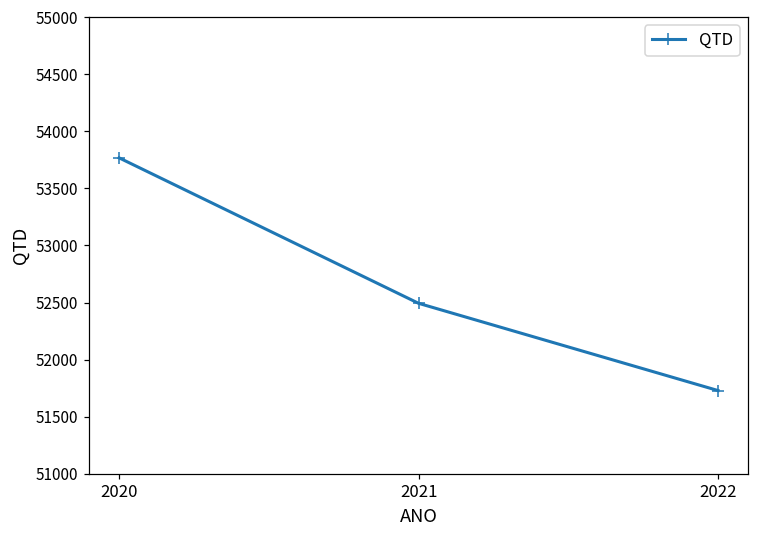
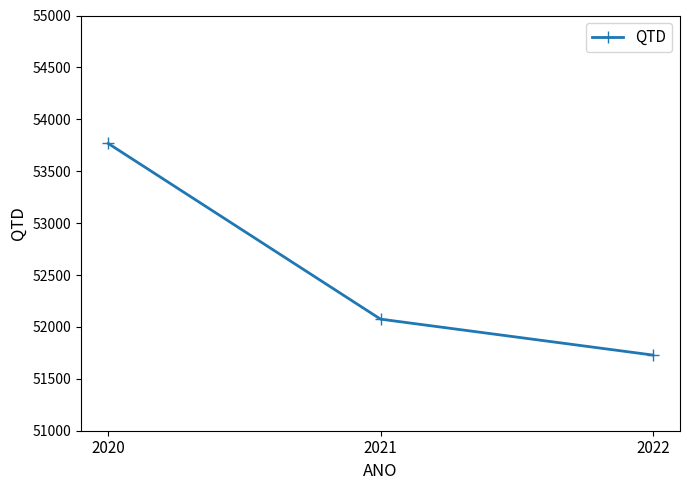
  {
    "2020": 53770,
-   "2021": 52490,
+   "2021": 52080,
    "2022": 51730
  }
